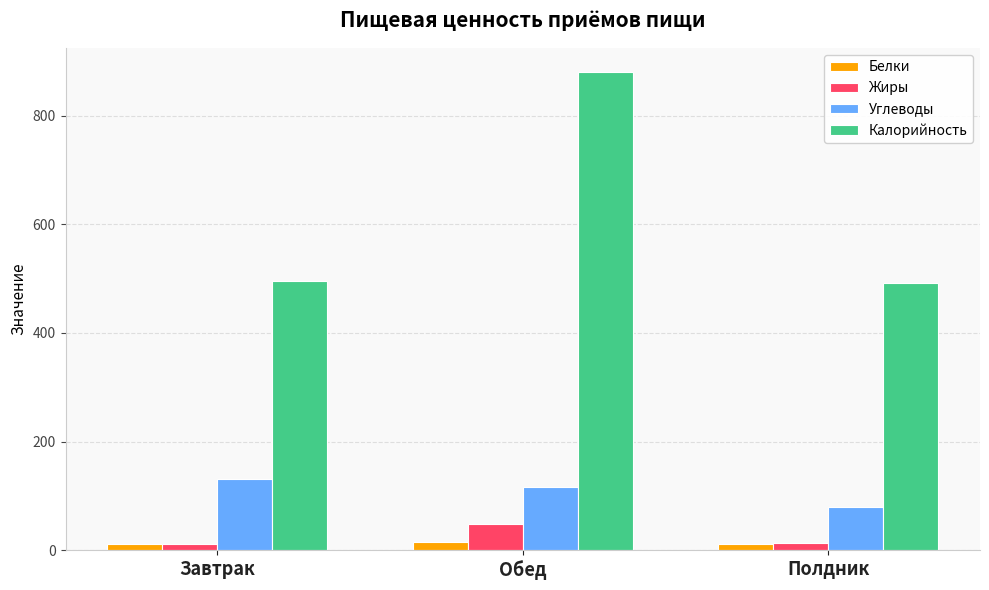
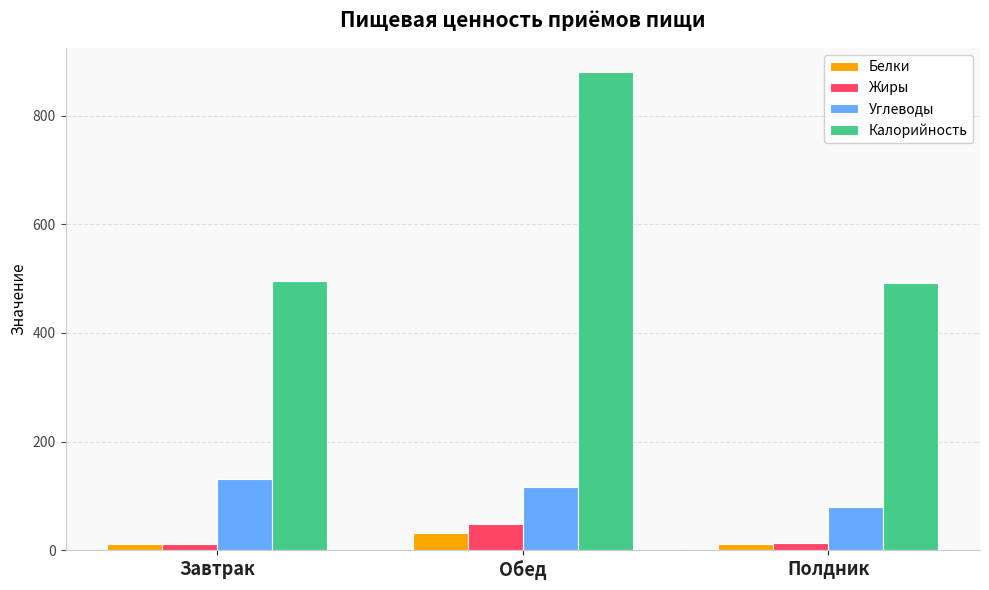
  {
    "Белки": {
      "Завтрак": 10,
-     "Обед": 10,
+     "Обед": 30,
      "Полдник": 10
    },
    "Жиры": {
      "Завтрак": 10,
      "Обед": 50,
      "Полдник": 10
    },
    "Углеводы": {
      "Завтрак": 130,
      "Обед": 120,
      "Полдник": 80
    },
    "Калорийность": {
      "Завтрак": 500,
      "Обед": 880,
      "Полдник": 490
    }
  }
